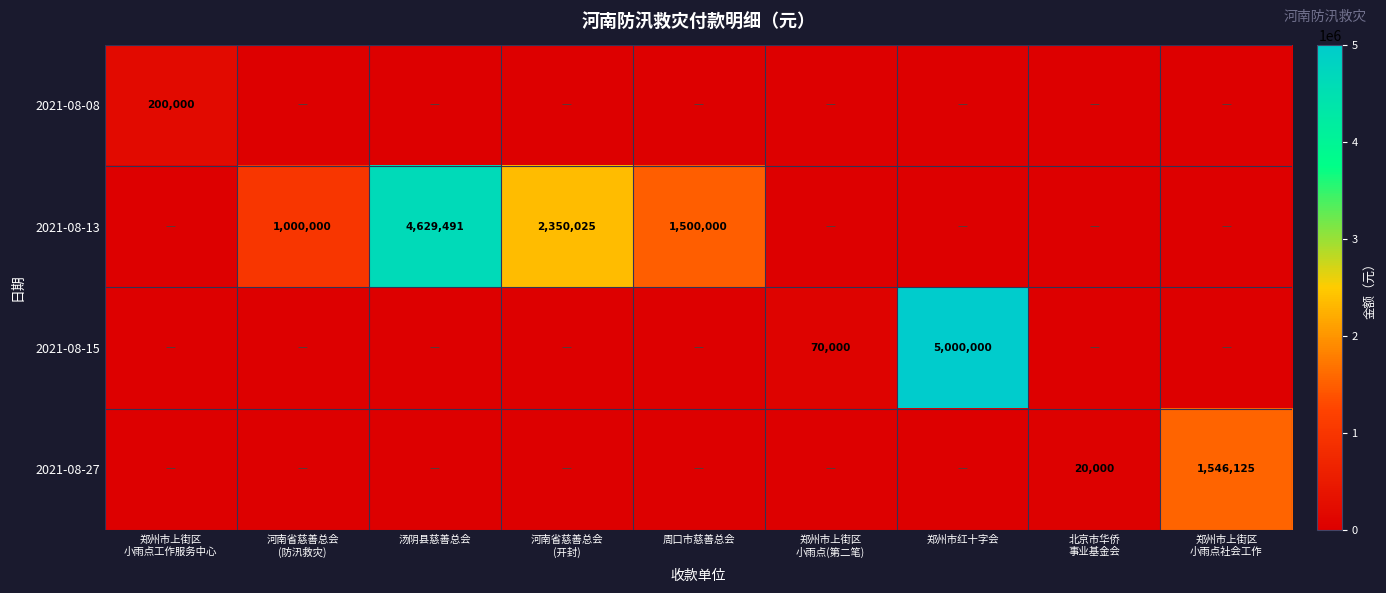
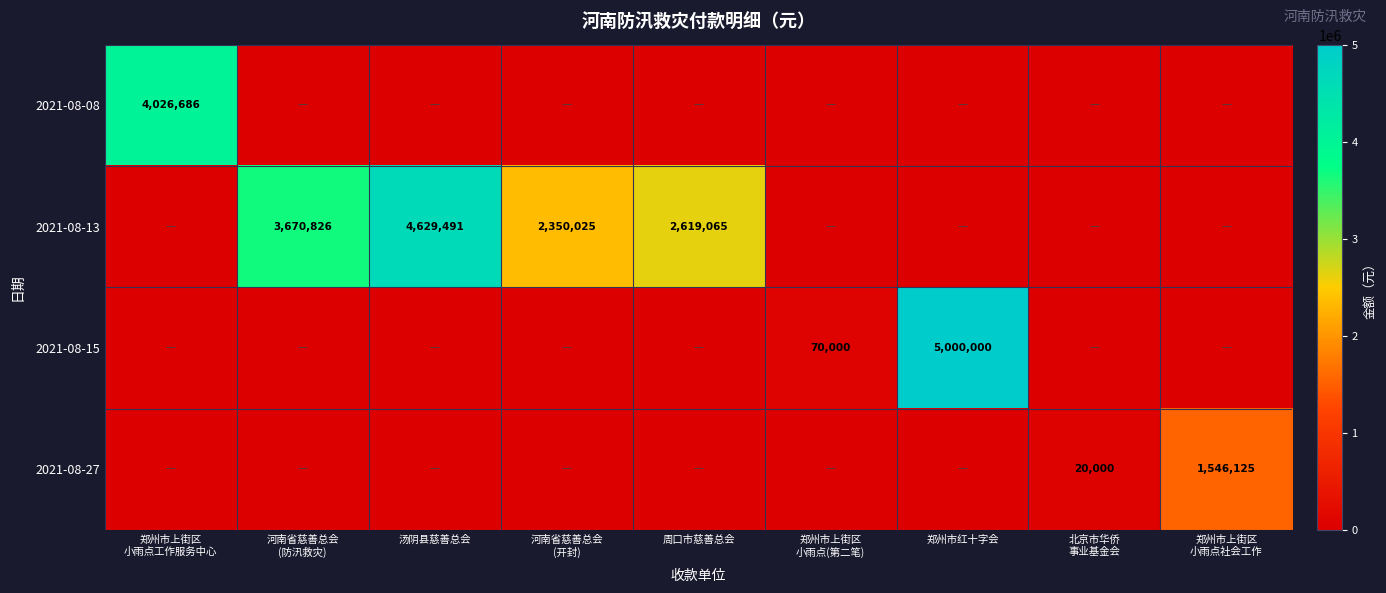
  {
    "2021-08-08": {
-     "郑州市上街区 小雨点工作服务中心": "200,000"
+     "郑州市上街区 小雨点工作服务中心": "4,026,686"
    },
    "2021-08-13": {
-     "河南省慈善总会 (防汛救灾)": "1,000,000",
+     "河南省慈善总会 (防汛救灾)": "3,670,826",
      "汤阴县慈善总会": "4,629,491",
      "河南省慈善总会 (开封)": "2,350,025",
-     "周口市慈善总会": "1,500,000"
+     "周口市慈善总会": "2,619,065"
    },
    "2021-08-15": {
      "郑州市上街区 小雨点(第二笔)": "70,000",
      "郑州市红十字会": "5,000,000"
    },
    "2021-08-27": {
      "北京市华侨 事业基金会": "20,000",
      "郑州市上街区 小雨点社会工作": "1,546,125"
    }
  }
